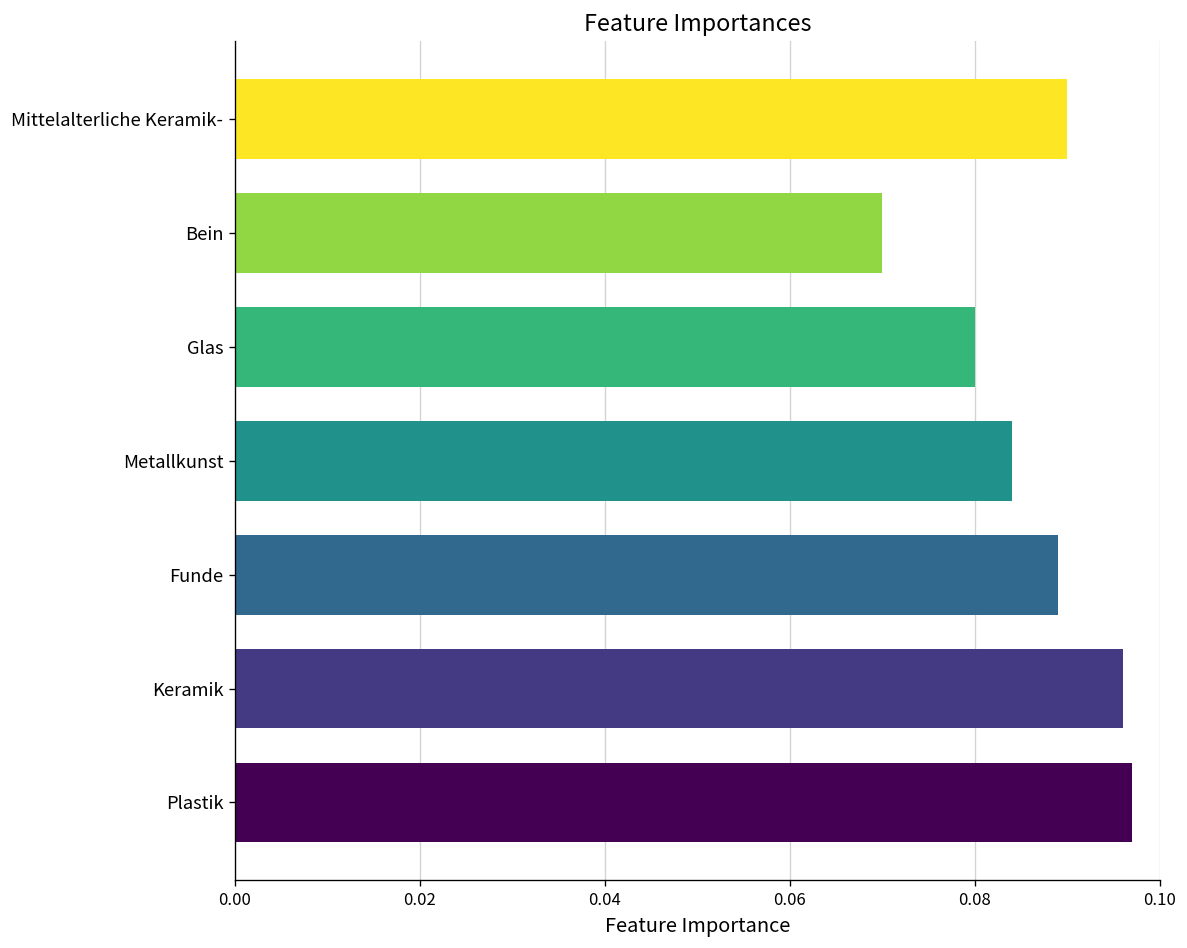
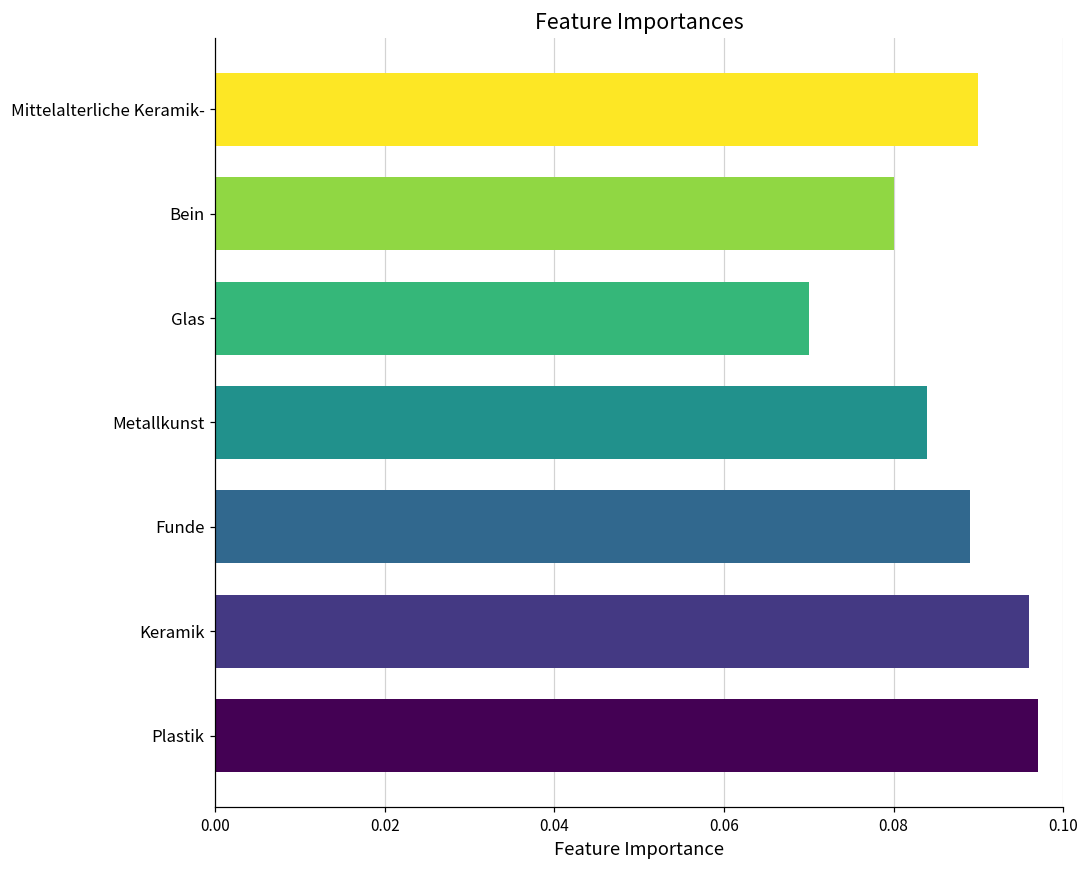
  {
    "Mittelalterliche Keramik-": 0.09,
-   "Bein": 0.07,
-   "Glas": 0.08,
+   "Bein": 0.08,
+   "Glas": 0.07,
    "Metallkunst": 0.084,
    "Funde": 0.089,
    "Keramik": 0.096,
    "Plastik": 0.097
  }
